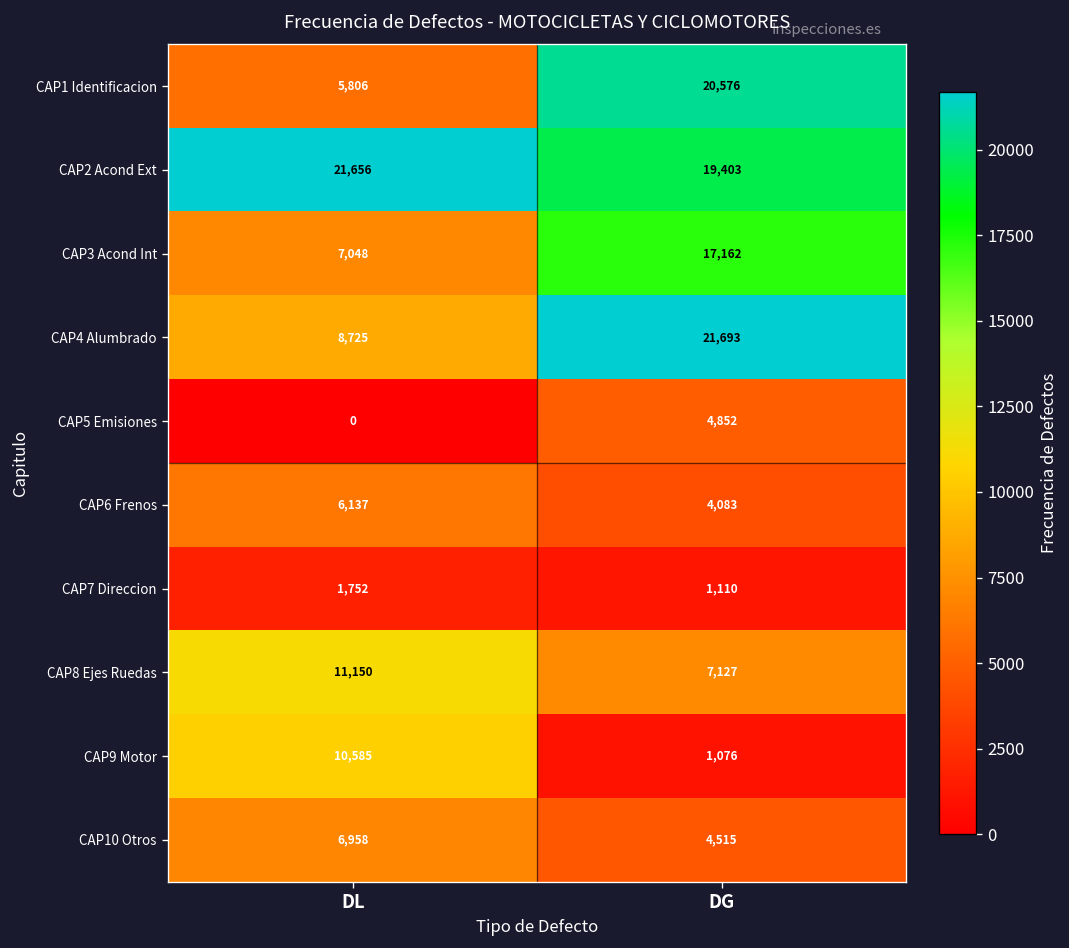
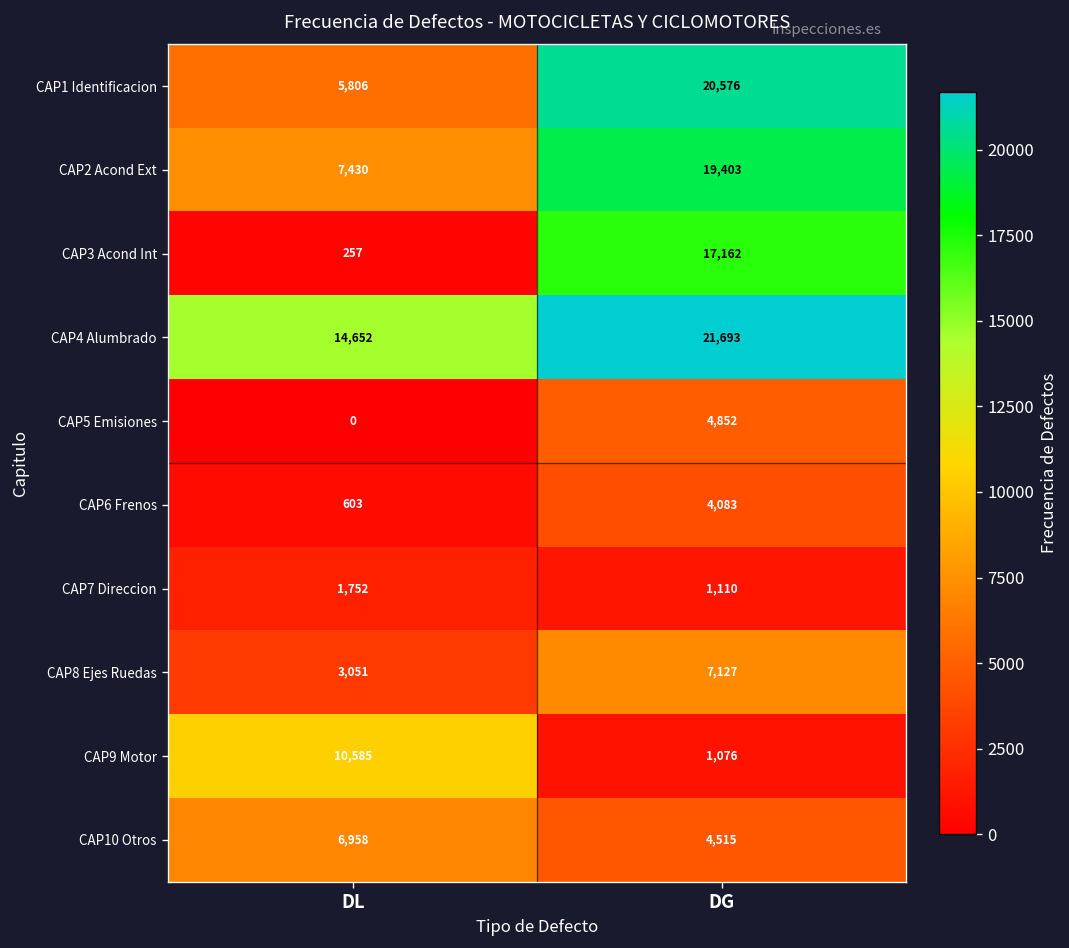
  {
    "CAP1 Identificacion": {
      "DL": "5,806",
      "DG": "20,576"
    },
    "CAP2 Acond Ext": {
-     "DL": "21,656",
+     "DL": "7,430",
      "DG": "19,403"
    },
    "CAP3 Acond Int": {
-     "DL": "7,048",
+     "DL": "257",
      "DG": "17,162"
    },
    "CAP4 Alumbrado": {
-     "DL": "8,725",
+     "DL": "14,652",
      "DG": "21,693"
    },
    "CAP5 Emisiones": {
      "DL": "0",
      "DG": "4,852"
    },
    "CAP6 Frenos": {
-     "DL": "6,137",
+     "DL": "603",
      "DG": "4,083"
    },
    "CAP7 Direccion": {
      "DL": "1,752",
      "DG": "1,110"
    },
    "CAP8 Ejes Ruedas": {
-     "DL": "11,150",
+     "DL": "3,051",
      "DG": "7,127"
    },
    "CAP9 Motor": {
      "DL": "10,585",
      "DG": "1,076"
    },
    "CAP10 Otros": {
      "DL": "6,958",
      "DG": "4,515"
    }
  }
